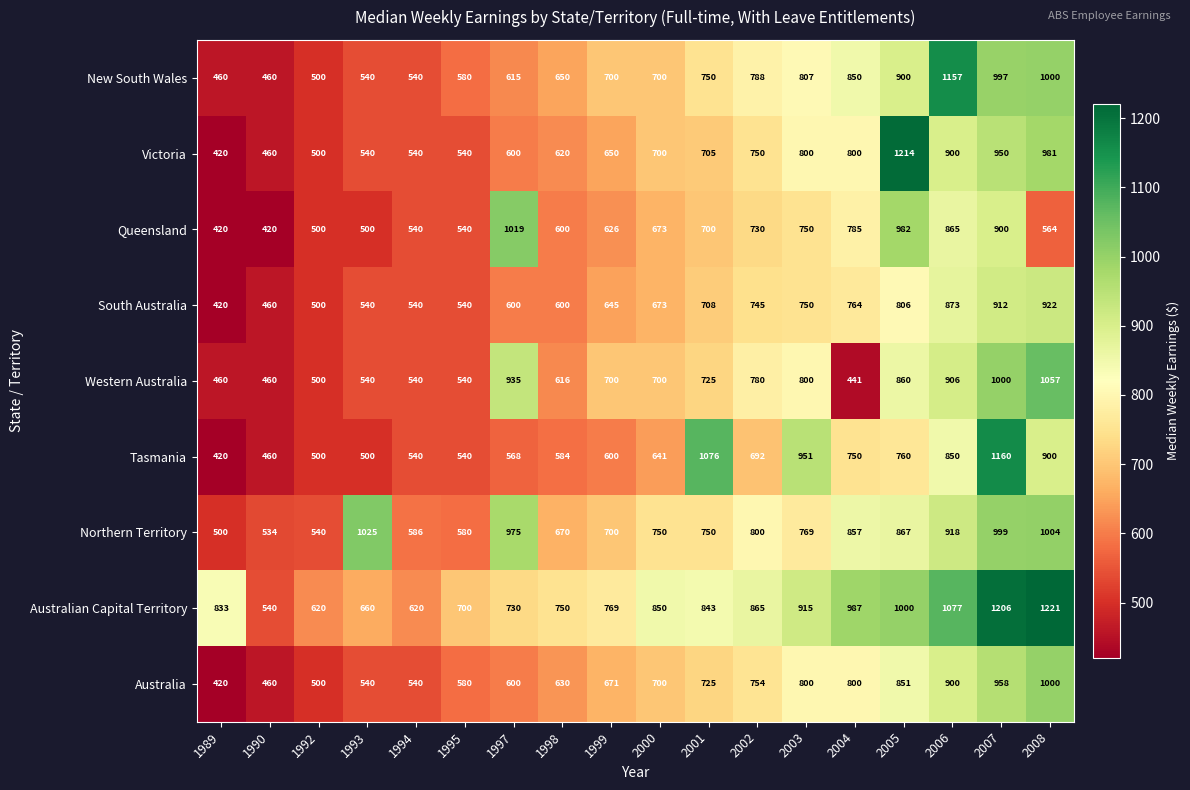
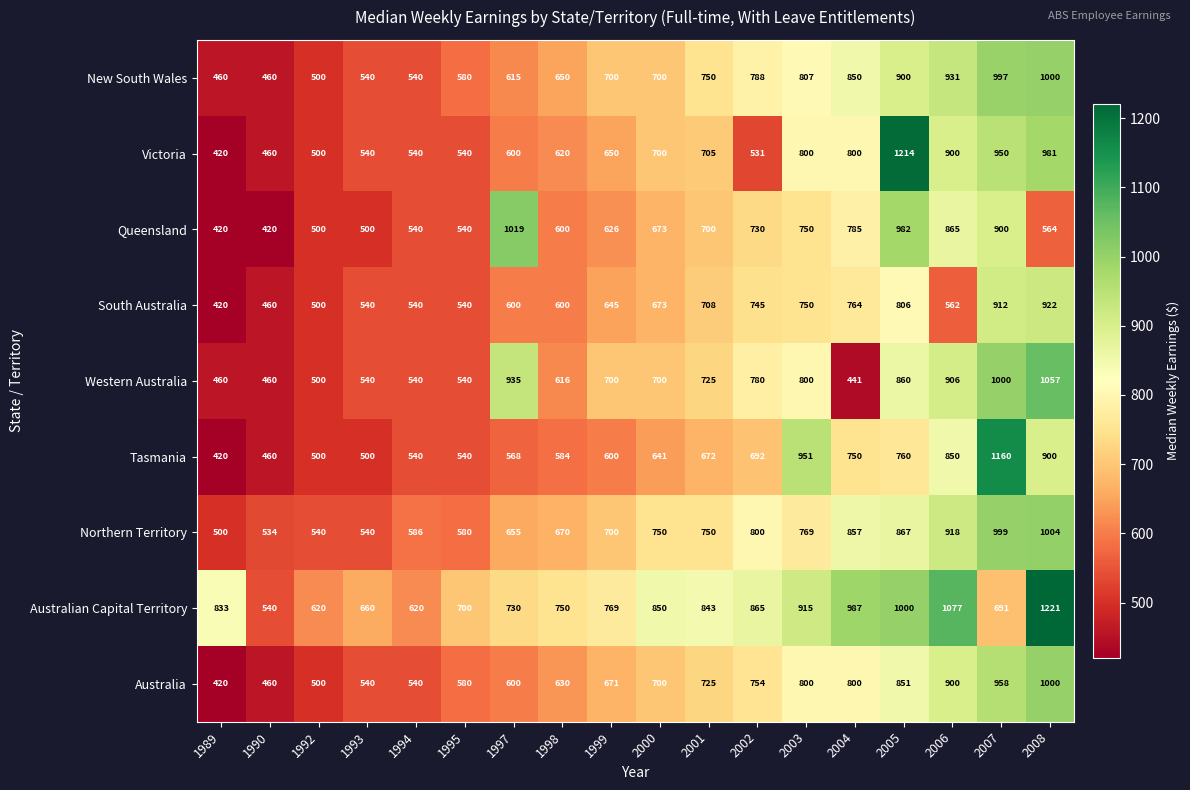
  {
    "New South Wales": {
      "1989": 460,
      "1990": 460,
      "1992": 500,
      "1993": 540,
      "1994": 540,
      "1995": 580,
      "1997": 615,
      "1998": 650,
      "1999": 700,
      "2000": 700,
      "2001": 750,
      "2002": 788,
      "2003": 807,
      "2004": 850,
      "2005": 900,
-     "2006": 1157,
+     "2006": 931,
      "2007": 997,
      "2008": 1000
    },
    "Victoria": {
      "1989": 420,
      "1990": 460,
      "1992": 500,
      "1993": 540,
      "1994": 540,
      "1995": 540,
      "1997": 600,
      "1998": 620,
      "1999": 650,
      "2000": 700,
      "2001": 705,
-     "2002": 750,
+     "2002": 531,
      "2003": 800,
      "2004": 800,
      "2005": 1214,
      "2006": 900,
      "2007": 950,
      "2008": 981
    },
    "Queensland": {
      "1989": 420,
      "1990": 420,
      "1992": 500,
      "1993": 500,
      "1994": 540,
      "1995": 540,
      "1997": 1019,
      "1998": 600,
      "1999": 626,
      "2000": 673,
      "2001": 700,
      "2002": 730,
      "2003": 750,
      "2004": 785,
      "2005": 982,
      "2006": 865,
      "2007": 900,
      "2008": 564
    },
    "South Australia": {
      "1989": 420,
      "1990": 460,
      "1992": 500,
      "1993": 540,
      "1994": 540,
      "1995": 540,
      "1997": 600,
      "1998": 600,
      "1999": 645,
      "2000": 673,
      "2001": 708,
      "2002": 745,
      "2003": 750,
      "2004": 764,
      "2005": 806,
-     "2006": 873,
+     "2006": 562,
      "2007": 912,
      "2008": 922
    },
    "Western Australia": {
      "1989": 460,
      "1990": 460,
      "1992": 500,
      "1993": 540,
      "1994": 540,
      "1995": 540,
      "1997": 935,
      "1998": 616,
      "1999": 700,
      "2000": 700,
      "2001": 725,
      "2002": 780,
      "2003": 800,
      "2004": 441,
      "2005": 860,
      "2006": 906,
      "2007": 1000,
      "2008": 1057
    },
    "Tasmania": {
      "1989": 420,
      "1990": 460,
      "1992": 500,
      "1993": 500,
      "1994": 540,
      "1995": 540,
      "1997": 568,
      "1998": 584,
      "1999": 600,
      "2000": 641,
-     "2001": 1076,
+     "2001": 672,
      "2002": 692,
      "2003": 951,
      "2004": 750,
      "2005": 760,
      "2006": 850,
      "2007": 1160,
      "2008": 900
    },
    "Northern Territory": {
      "1989": 500,
      "1990": 534,
      "1992": 540,
-     "1993": 1025,
+     "1993": 540,
      "1994": 586,
      "1995": 580,
-     "1997": 975,
+     "1997": 655,
      "1998": 670,
      "1999": 700,
      "2000": 750,
      "2001": 750,
      "2002": 800,
      "2003": 769,
      "2004": 857,
      "2005": 867,
      "2006": 918,
      "2007": 999,
      "2008": 1004
    },
    "Australian Capital Territory": {
      "1989": 833,
      "1990": 540,
      "1992": 620,
      "1993": 660,
      "1994": 620,
      "1995": 700,
      "1997": 730,
      "1998": 750,
      "1999": 769,
      "2000": 850,
      "2001": 843,
      "2002": 865,
      "2003": 915,
      "2004": 987,
      "2005": 1000,
      "2006": 1077,
-     "2007": 1206,
+     "2007": 691,
      "2008": 1221
    },
    "Australia": {
      "1989": 420,
      "1990": 460,
      "1992": 500,
      "1993": 540,
      "1994": 540,
      "1995": 580,
      "1997": 600,
      "1998": 630,
      "1999": 671,
      "2000": 700,
      "2001": 725,
      "2002": 754,
      "2003": 800,
      "2004": 800,
      "2005": 851,
      "2006": 900,
      "2007": 958,
      "2008": 1000
    }
  }
